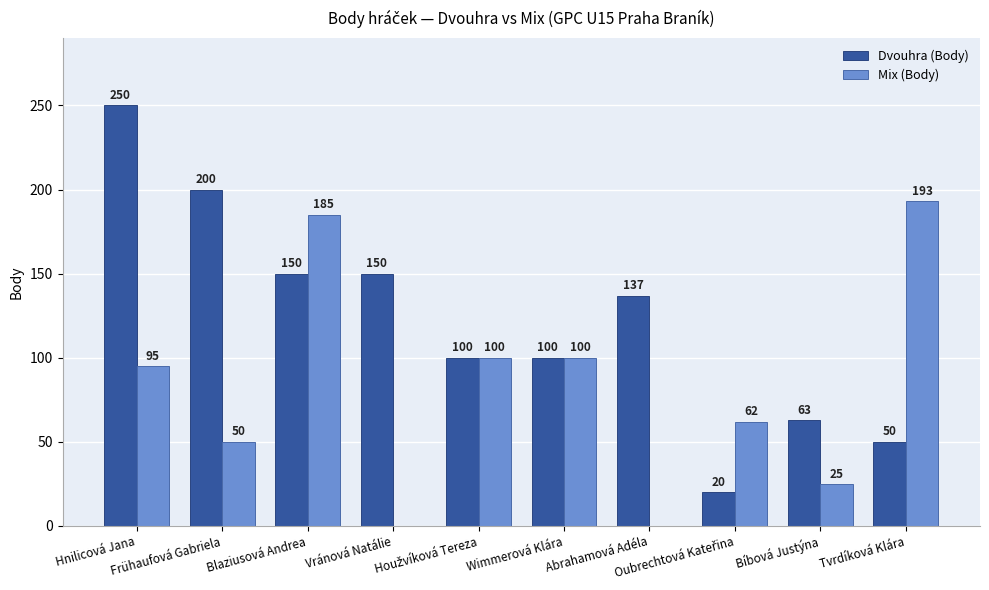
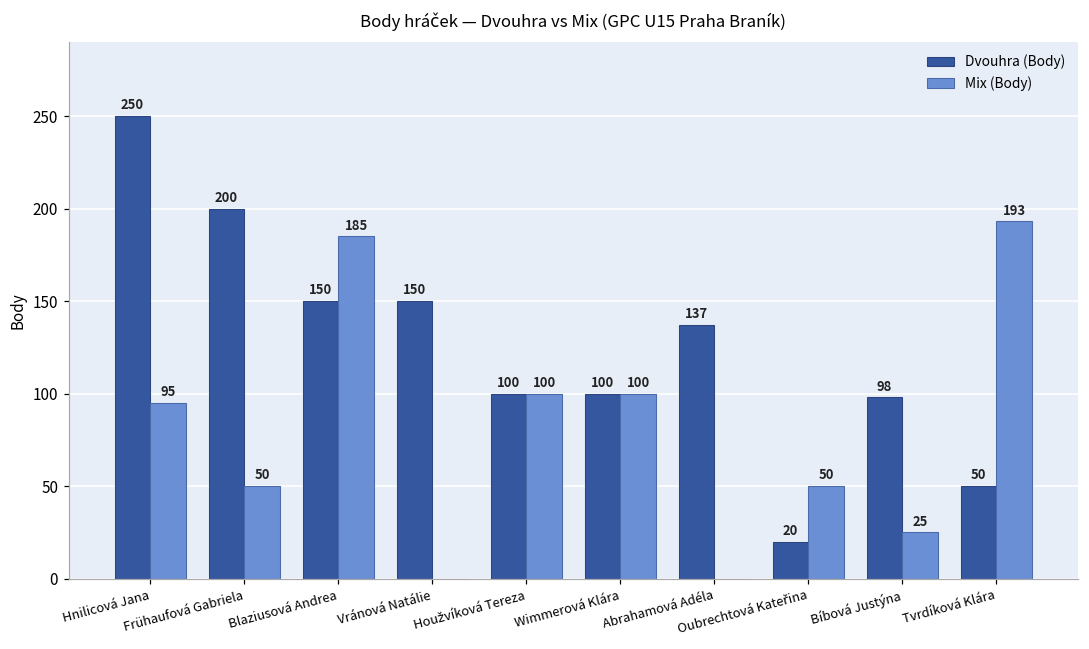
  {
    "Dvouhra (Body)": {
      "Hnilicová Jana": 250,
      "Frühaufová Gabriela": 200,
      "Blaziusová Andrea": 150,
      "Vránová Natálie": 150,
      "Houžvíková Tereza": 100,
      "Wimmerová Klára": 100,
      "Abrahamová Adéla": 137,
      "Oubrechtová Kateřina": 20,
-     "Bíbová Justýna": 63,
+     "Bíbová Justýna": 98,
      "Tvrdíková Klára": 50
    },
    "Mix (Body)": {
      "Hnilicová Jana": 95,
      "Frühaufová Gabriela": 50,
      "Blaziusová Andrea": 185,
      "Houžvíková Tereza": 100,
      "Wimmerová Klára": 100,
-     "Oubrechtová Kateřina": 62,
+     "Oubrechtová Kateřina": 50,
      "Bíbová Justýna": 25,
      "Tvrdíková Klára": 193
    }
  }
